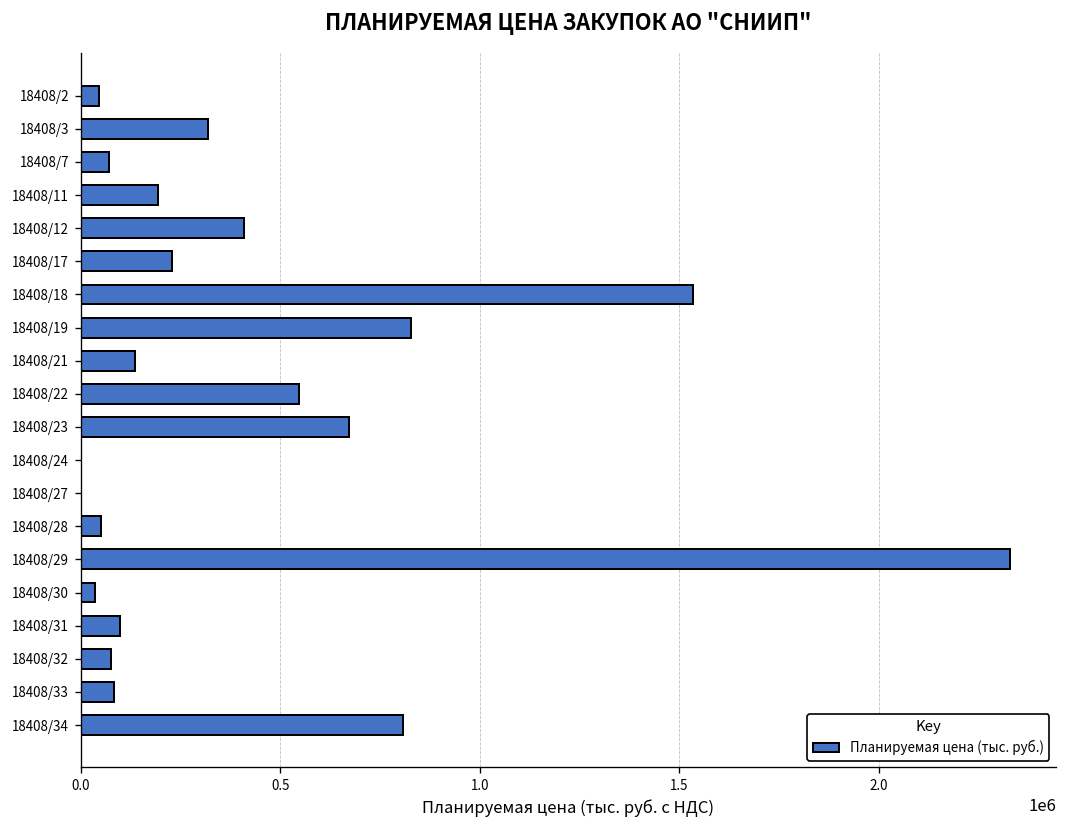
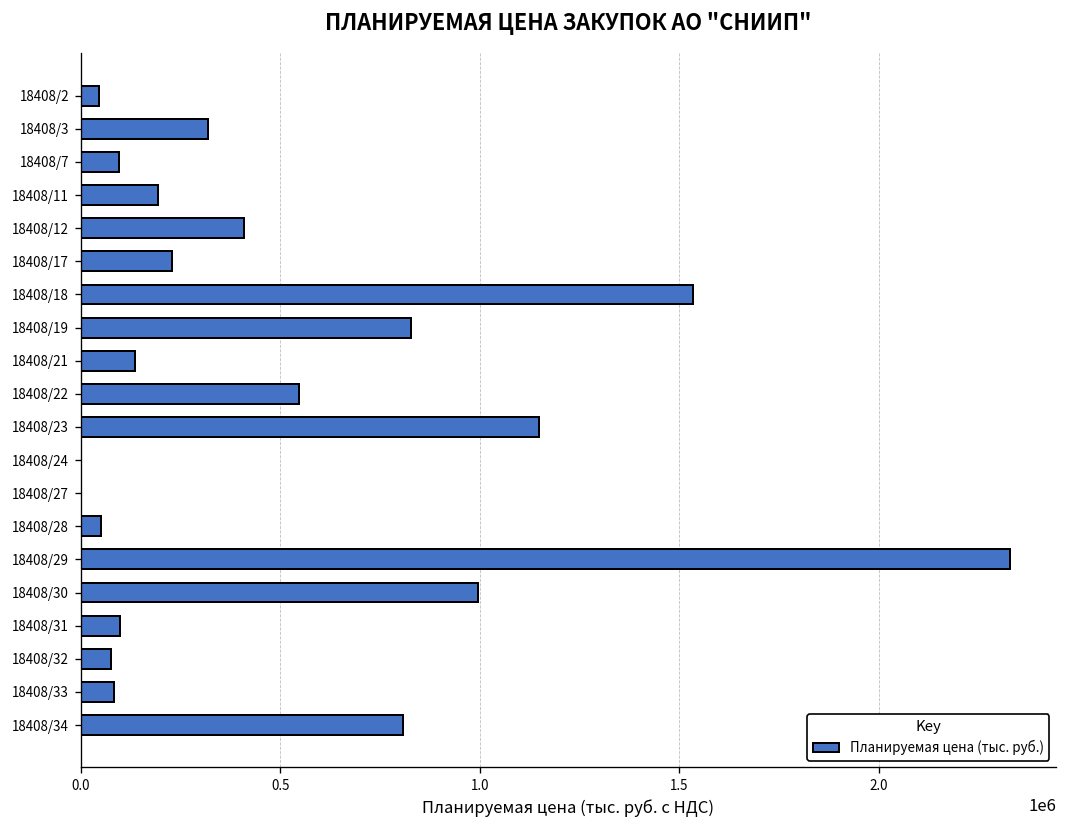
  {
    "18408/2": 50000,
    "18408/3": 320000,
-   "18408/7": 70000,
+   "18408/7": 100000,
    "18408/11": 190000,
    "18408/12": 410000,
    "18408/17": 230000,
    "18408/18": 1530000,
    "18408/19": 830000,
    "18408/21": 140000,
    "18408/22": 550000,
-   "18408/23": 670000,
+   "18408/23": 1150000,
    "18408/28": 50000,
    "18408/29": 2330000,
-   "18408/30": 40000,
+   "18408/30": 1000000,
    "18408/31": 100000,
    "18408/32": 70000,
    "18408/33": 80000,
    "18408/34": 810000
  }
